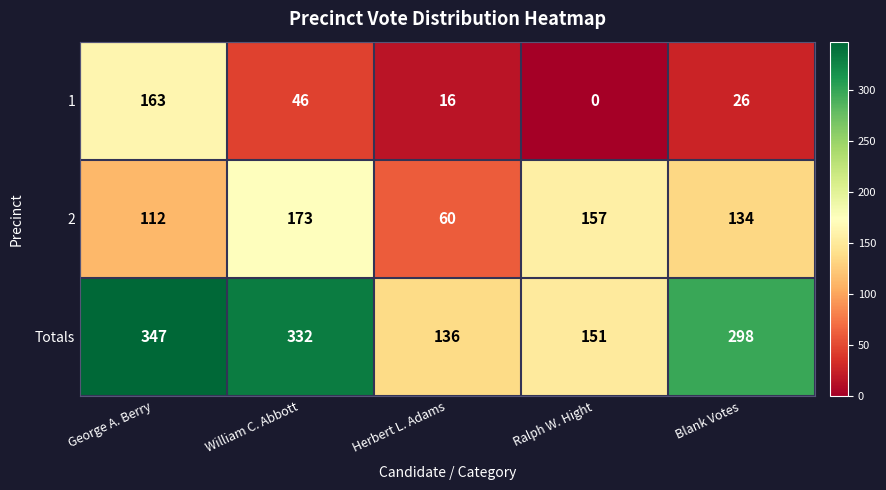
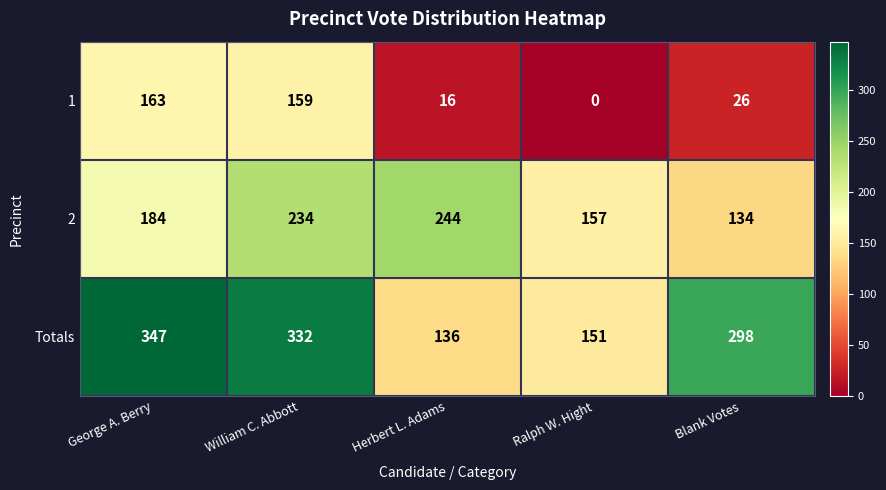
  {
    "1": {
      "George A. Berry": 163,
-     "William C. Abbott": 46,
+     "William C. Abbott": 159,
      "Herbert L. Adams": 16,
      "Ralph W. Hight": 0,
      "Blank Votes": 26
    },
    "2": {
-     "George A. Berry": 112,
-     "William C. Abbott": 173,
-     "Herbert L. Adams": 60,
+     "George A. Berry": 184,
+     "William C. Abbott": 234,
+     "Herbert L. Adams": 244,
      "Ralph W. Hight": 157,
      "Blank Votes": 134
    },
    "Totals": {
      "George A. Berry": 347,
      "William C. Abbott": 332,
      "Herbert L. Adams": 136,
      "Ralph W. Hight": 151,
      "Blank Votes": 298
    }
  }
